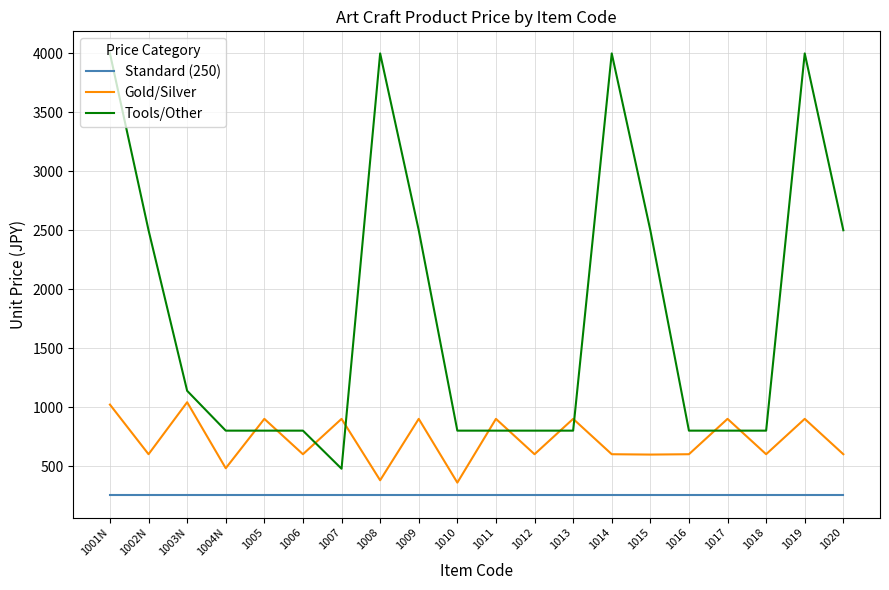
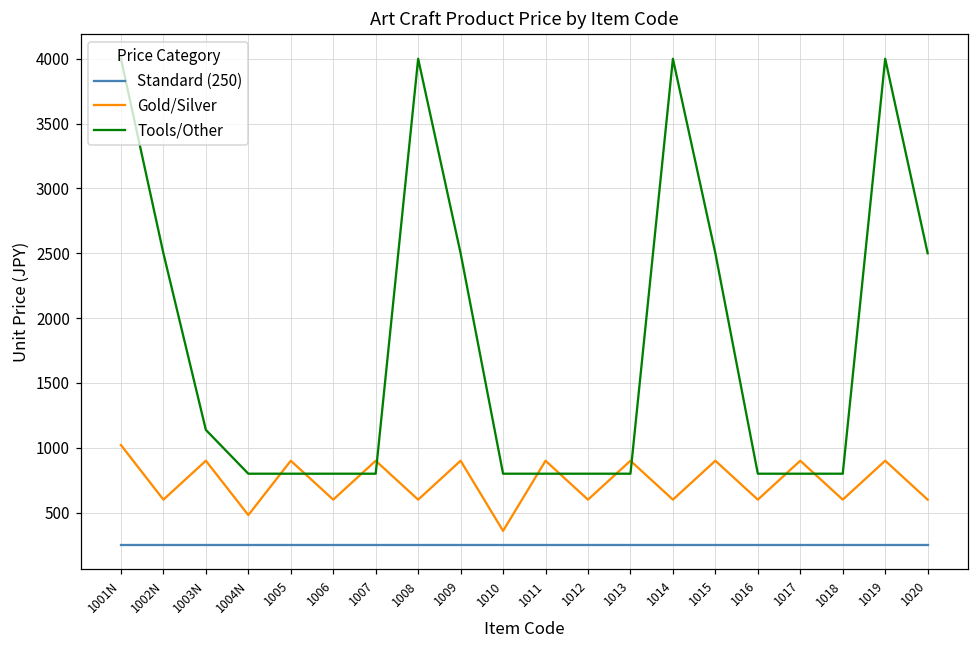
  {
    "Standard (250)": {
      "1001N": 250,
      "1002N": 250,
      "1003N": 250,
      "1004N": 250,
      "1005": 250,
      "1006": 250,
      "1007": 250,
      "1008": 250,
      "1009": 250,
      "1010": 250,
      "1011": 250,
      "1012": 250,
      "1013": 250,
      "1014": 250,
      "1015": 250,
      "1016": 250,
      "1017": 250,
      "1018": 250,
      "1019": 250,
      "1020": 250
    },
    "Gold/Silver": {
      "1001N": 1020,
      "1002N": 600,
-     "1003N": 1040,
+     "1003N": 900,
      "1004N": 480,
      "1005": 900,
      "1006": 600,
      "1007": 900,
-     "1008": 380,
+     "1008": 600,
      "1009": 900,
      "1010": 360,
      "1011": 900,
      "1012": 600,
      "1013": 900,
      "1014": 600,
-     "1015": 600,
+     "1015": 900,
      "1016": 600,
      "1017": 900,
      "1018": 600,
      "1019": 900,
      "1020": 600
    },
    "Tools/Other": {
      "1002N": 2500,
      "1003N": 1140,
      "1004N": 800,
      "1005": 800,
      "1006": 800,
-     "1007": 480,
+     "1007": 800,
      "1008": 4000,
      "1009": 2500,
      "1010": 800,
      "1011": 800,
      "1012": 800,
      "1013": 800,
      "1014": 4000,
      "1015": 2500,
      "1016": 800,
      "1017": 800,
      "1018": 800,
      "1019": 4000,
      "1020": 2500
    }
  }
